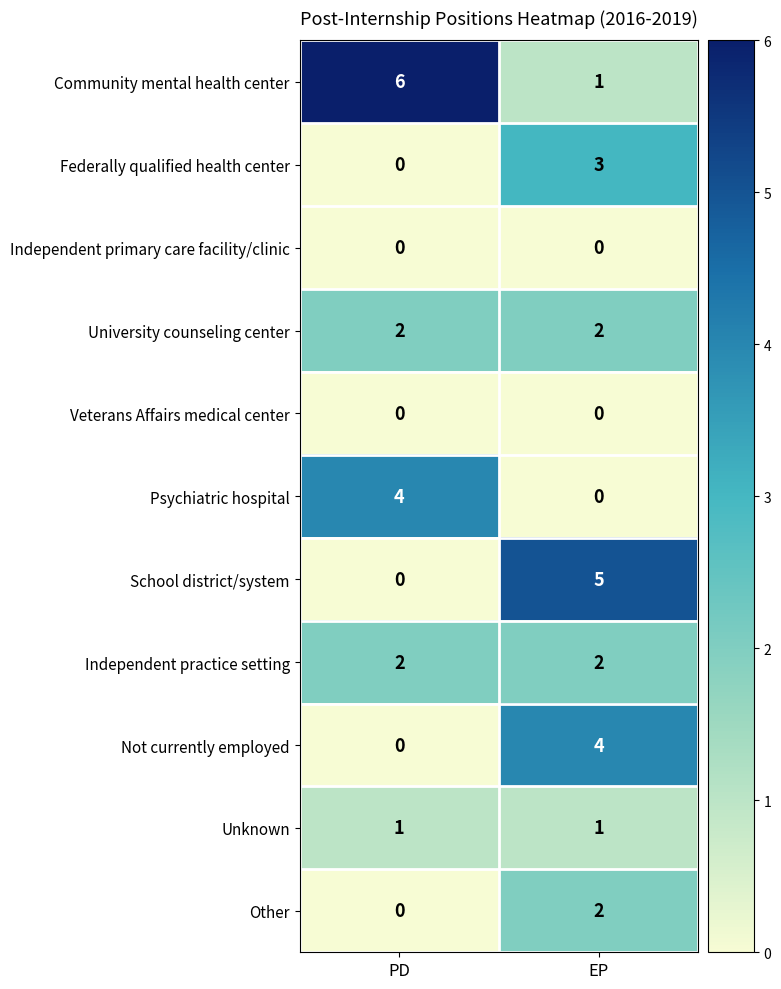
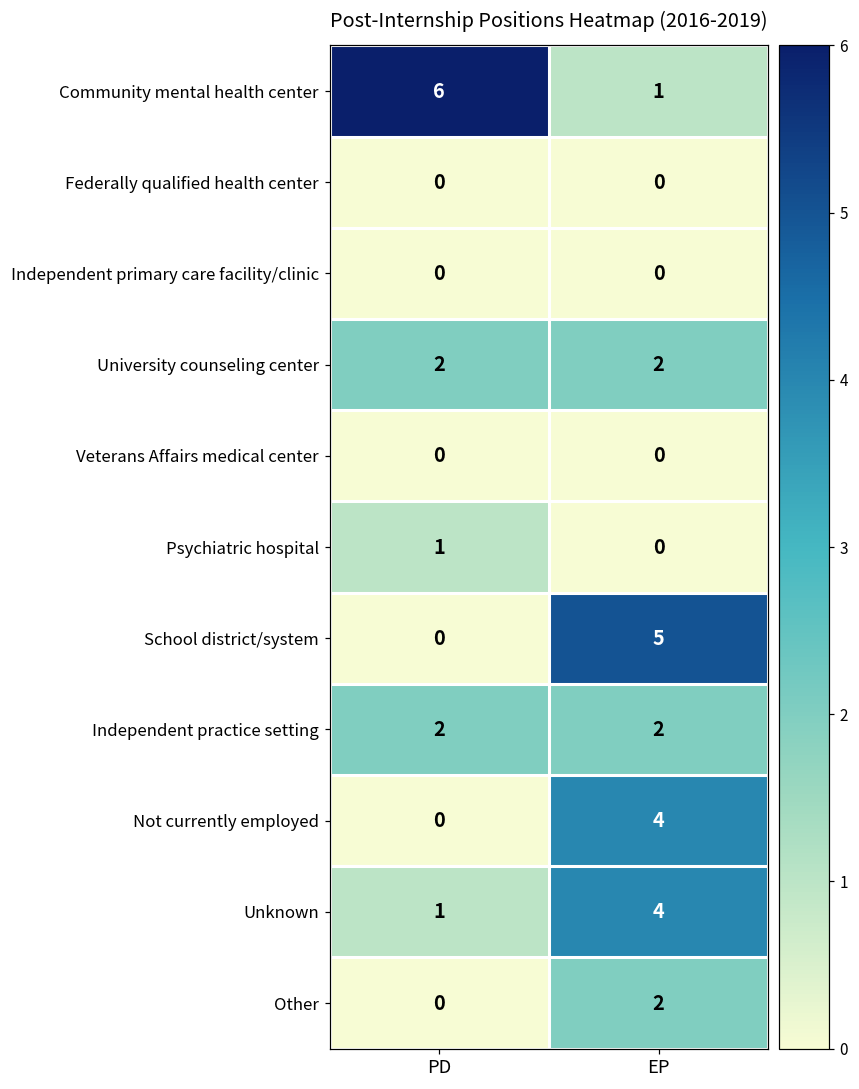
  {
    "Community mental health center": {
      "PD": 6,
      "EP": 1
    },
    "Federally qualified health center": {
      "PD": 0,
-     "EP": 3
+     "EP": 0
    },
    "Independent primary care facility/clinic": {
      "PD": 0,
      "EP": 0
    },
    "University counseling center": {
      "PD": 2,
      "EP": 2
    },
    "Veterans Affairs medical center": {
      "PD": 0,
      "EP": 0
    },
    "Psychiatric hospital": {
-     "PD": 4,
+     "PD": 1,
      "EP": 0
    },
    "School district/system": {
      "PD": 0,
      "EP": 5
    },
    "Independent practice setting": {
      "PD": 2,
      "EP": 2
    },
    "Not currently employed": {
      "PD": 0,
      "EP": 4
    },
    "Unknown": {
      "PD": 1,
-     "EP": 1
+     "EP": 4
    },
    "Other": {
      "PD": 0,
      "EP": 2
    }
  }
